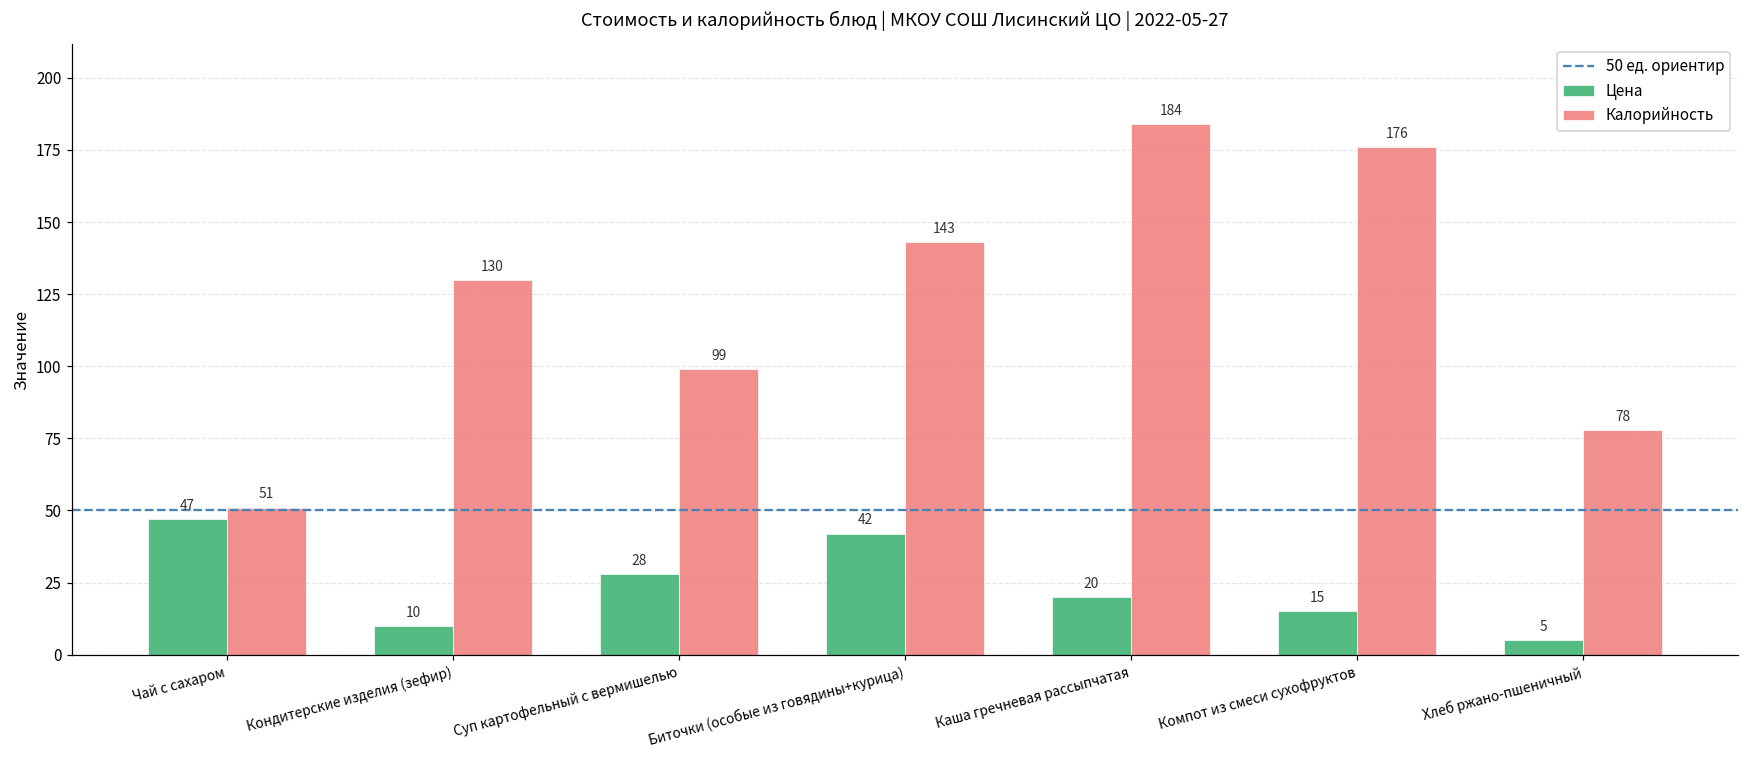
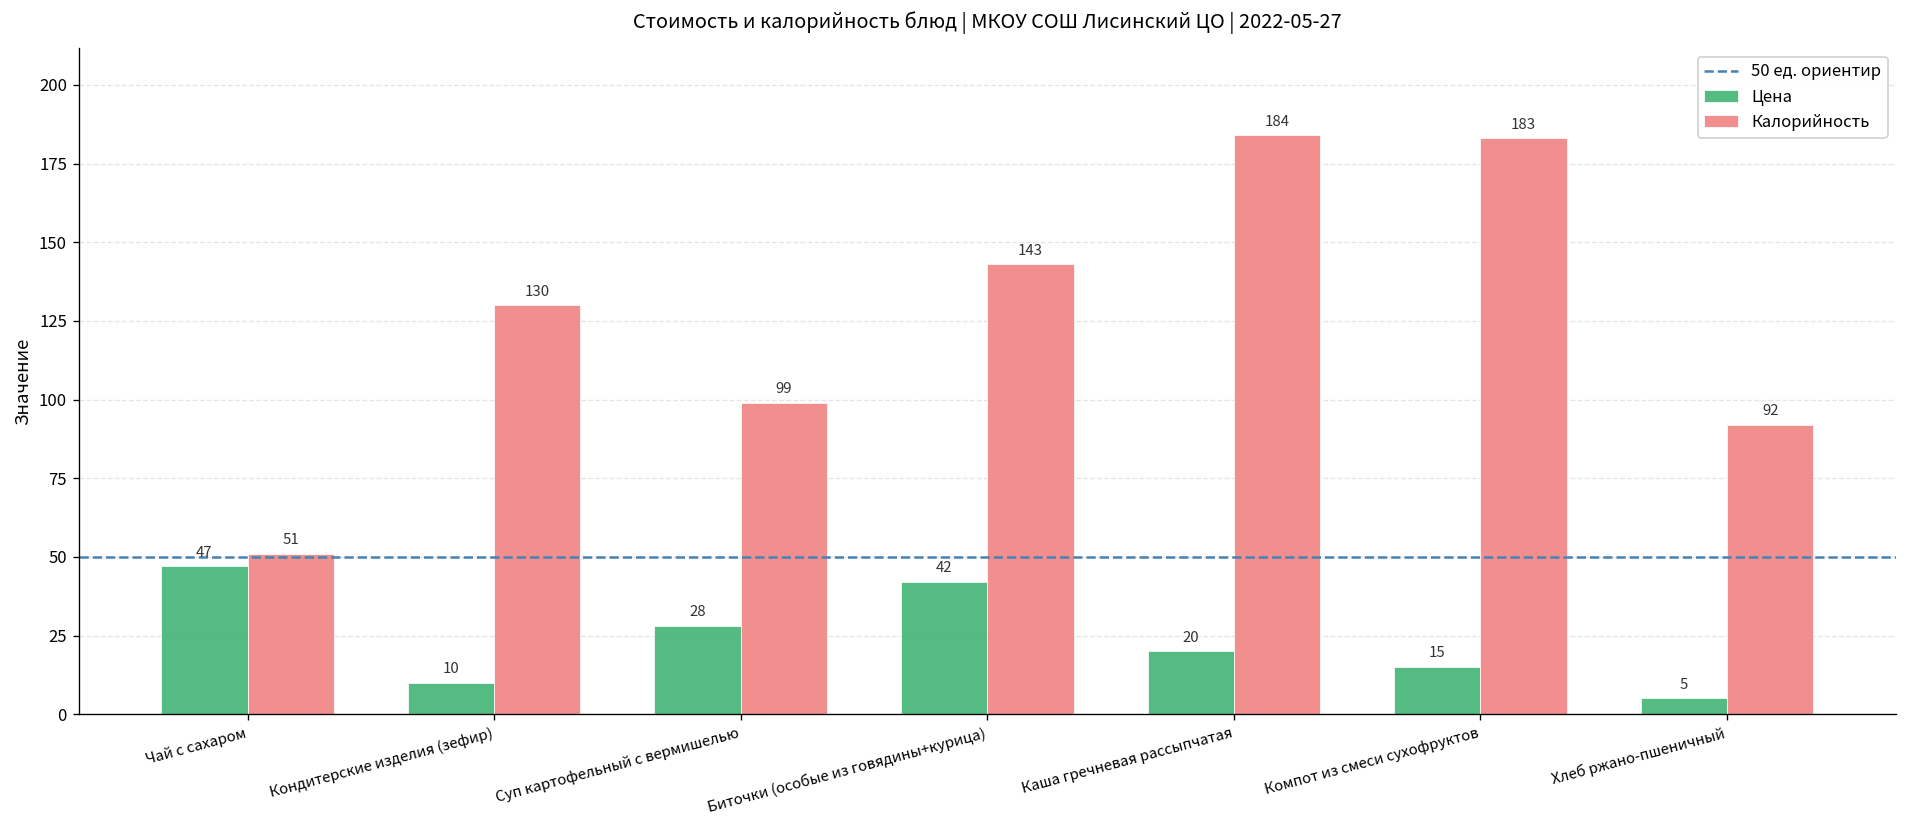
  {
    "Цена": {
      "Чай с сахаром": 47,
      "Кондитерские изделия (зефир)": 10,
      "Суп картофельный с вермишелью": 28,
      "Биточки (особые из говядины+курица)": 42,
      "Каша гречневая рассыпчатая": 20,
      "Компот из смеси сухофруктов": 15,
      "Хлеб ржано-пшеничный": 5
    },
    "Калорийность": {
      "Чай с сахаром": 51,
      "Кондитерские изделия (зефир)": 130,
      "Суп картофельный с вермишелью": 99,
      "Биточки (особые из говядины+курица)": 143,
      "Каша гречневая рассыпчатая": 184,
-     "Компот из смеси сухофруктов": 176,
-     "Хлеб ржано-пшеничный": 78
+     "Компот из смеси сухофруктов": 183,
+     "Хлеб ржано-пшеничный": 92
    }
  }
